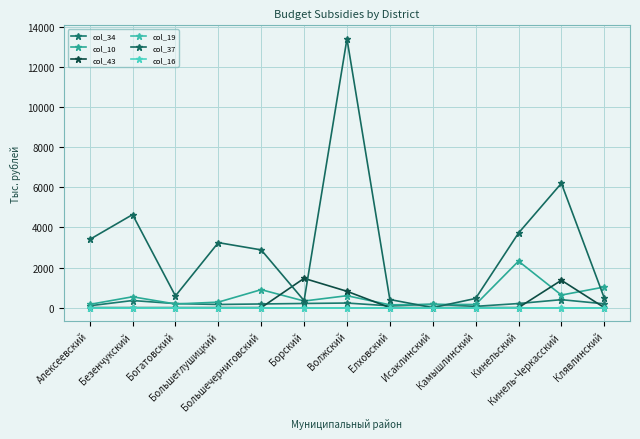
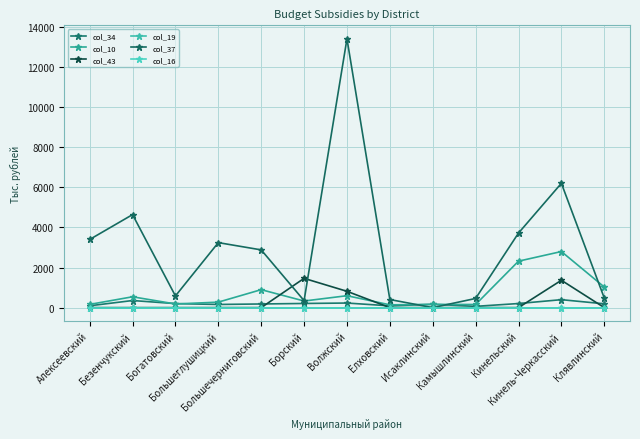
  {
    "col_10": {
      "Безенчукский": 500,
      "Большечерниговский": 900,
      "Волжский": 600,
      "Кинельский": 2300,
-     "Кинель-Черкасский": 600,
+     "Кинель-Черкасский": 2800,
      "Клявлинский": 1000
    },
    "col_16": {
      "Борский": 0,
      "Волжский": 0,
      "Кинель-Черкасский": 0
    }
  }
